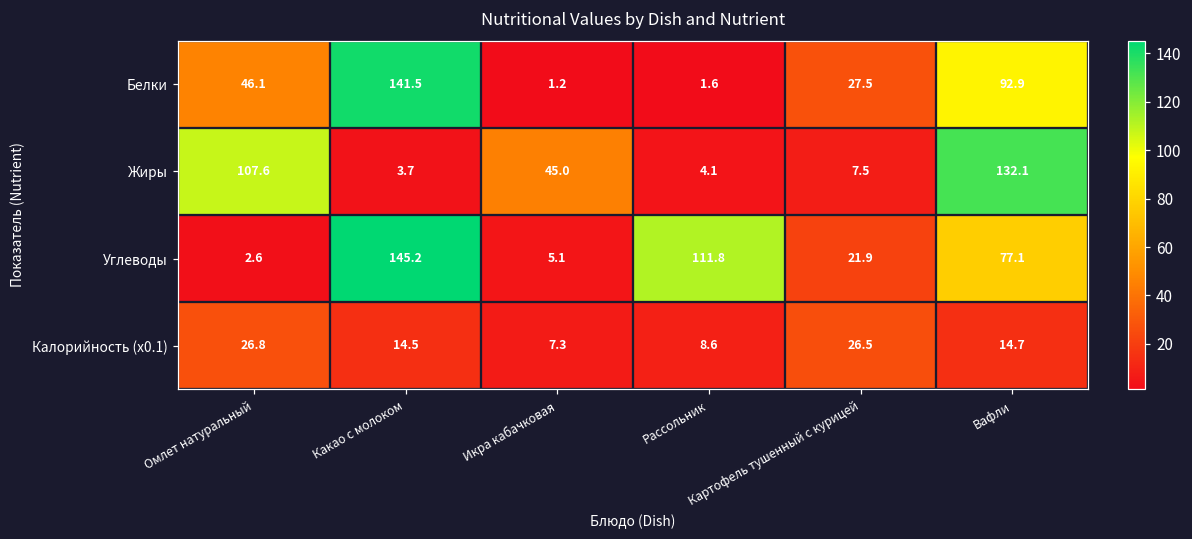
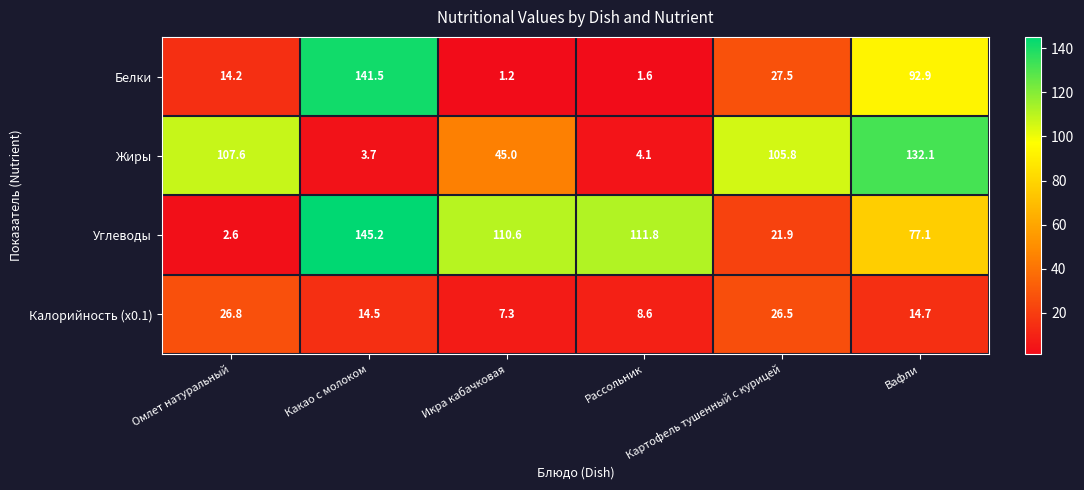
  {
    "Белки": {
-     "Омлет натуральный": 46.1,
+     "Омлет натуральный": 14.2,
      "Какао с молоком": 141.5,
      "Икра кабачковая": 1.2,
      "Рассольник": 1.6,
      "Картофель тушенный с курицей": 27.5,
      "Вафли": 92.9
    },
    "Жиры": {
      "Омлет натуральный": 107.6,
      "Какао с молоком": 3.7,
      "Икра кабачковая": 45.0,
      "Рассольник": 4.1,
-     "Картофель тушенный с курицей": 7.5,
+     "Картофель тушенный с курицей": 105.8,
      "Вафли": 132.1
    },
    "Углеводы": {
      "Омлет натуральный": 2.6,
      "Какао с молоком": 145.2,
-     "Икра кабачковая": 5.1,
+     "Икра кабачковая": 110.6,
      "Рассольник": 111.8,
      "Картофель тушенный с курицей": 21.9,
      "Вафли": 77.1
    },
    "Калорийность (x0.1)": {
      "Омлет натуральный": 26.8,
      "Какао с молоком": 14.5,
      "Икра кабачковая": 7.3,
      "Рассольник": 8.6,
      "Картофель тушенный с курицей": 26.5,
      "Вафли": 14.7
    }
  }
